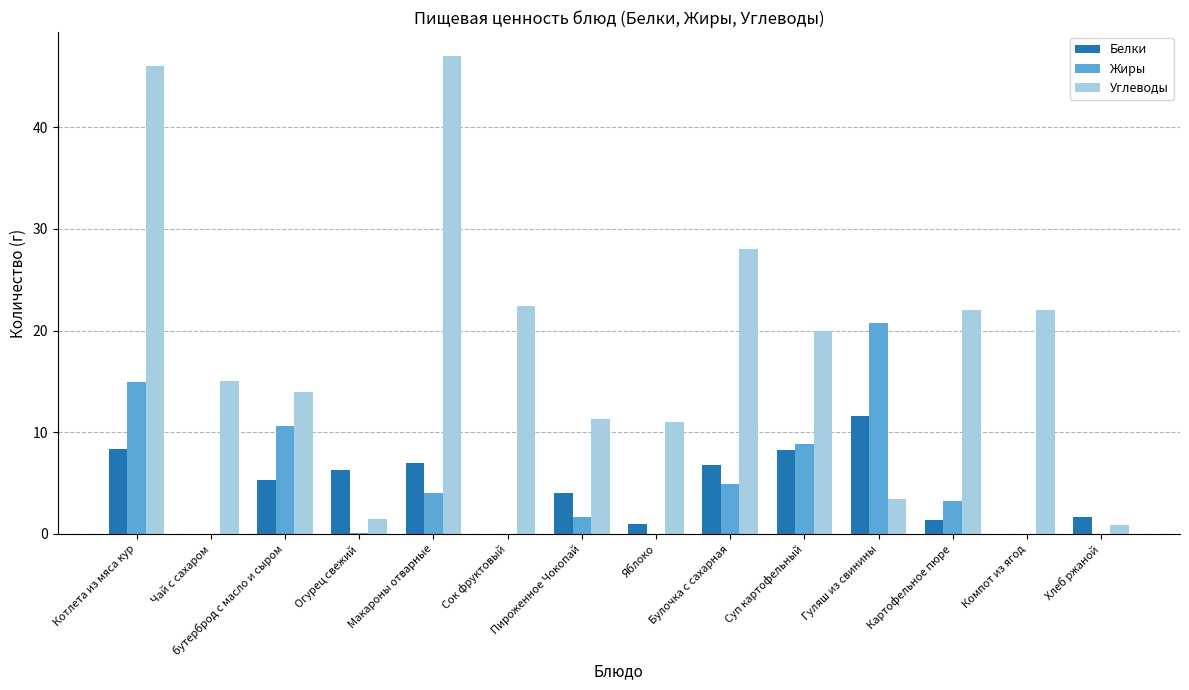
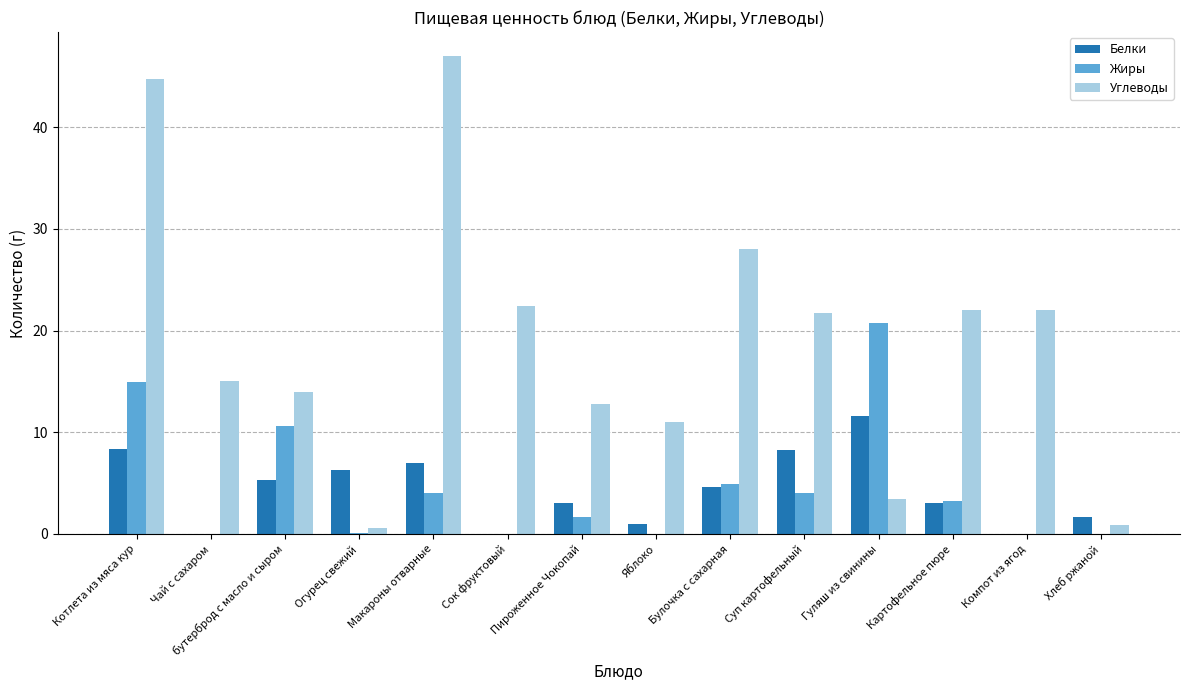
  {
    "Белки": {
      "Котлета из мяса кур": 8.4,
      "Чай с сахаром": 0.0,
      "бутерброд с масло и сыром": 5.3,
      "Огурец свежий": 6.3,
      "Макароны отварные": 7.0,
      "Сок фруктовый": 0.0,
-     "Пироженное Чокопай": 4,
+     "Пироженное Чокопай": 3,
      "Яблоко": 1.0,
-     "Булочка с сахарная": 6.8,
+     "Булочка с сахарная": 4.6,
      "Суп картофельный": 8.3,
      "Гуляш из свинины": 11.6,
-     "Картофельное пюре": 1.4,
+     "Картофельное пюре": 3.0,
      "Компот из ягод": 0.0,
      "Хлеб ржаной": 1.7
    },
    "Жиры": {
      "Котлета из мяса кур": 14.9,
      "Чай с сахаром": 0.0,
      "бутерброд с масло и сыром": 10.6,
      "Макароны отварные": 4.0,
      "Сок фруктовый": 0.0,
      "Пироженное Чокопай": 1.7,
      "Яблоко": 0.0,
      "Булочка с сахарная": 4.9,
-     "Суп картофельный": 8.8,
+     "Суп картофельный": 4.0,
      "Гуляш из свинины": 20.7,
      "Картофельное пюре": 3.2,
      "Компот из ягод": 0.0,
      "Хлеб ржаной": 0.0
    },
    "Углеводы": {
-     "Котлета из мяса кур": 46.0,
+     "Котлета из мяса кур": 44.7,
      "Чай с сахаром": 15.0,
      "бутерброд с масло и сыром": 14.0,
-     "Огурец свежий": 1.5,
+     "Огурец свежий": 0.6,
      "Макароны отварные": 47.0,
      "Сок фруктовый": 22.4,
-     "Пироженное Чокопай": 11.3,
+     "Пироженное Чокопай": 12.8,
      "Яблоко": 11.0,
      "Булочка с сахарная": 28.0,
-     "Суп картофельный": 20.0,
+     "Суп картофельный": 21.7,
      "Гуляш из свинины": 3.4,
      "Картофельное пюре": 22.0,
      "Компот из ягод": 22.0,
      "Хлеб ржаной": 0.9
    }
  }
